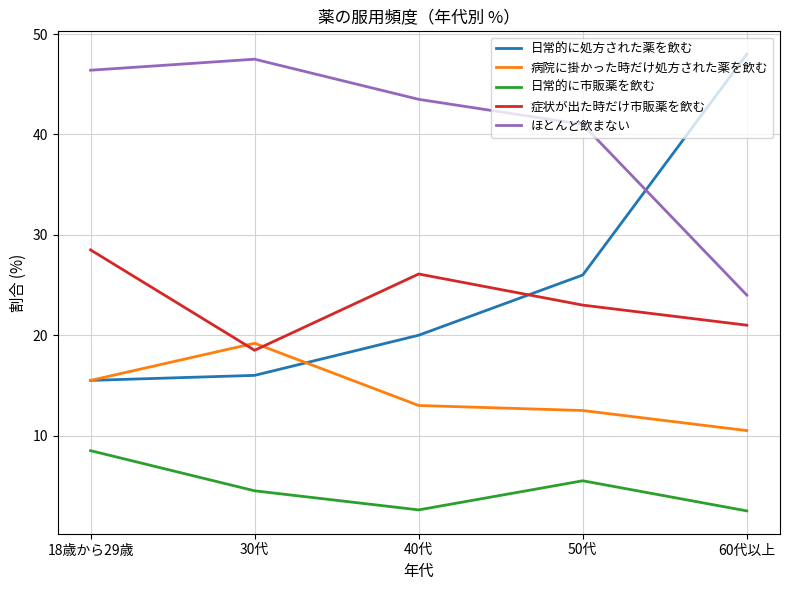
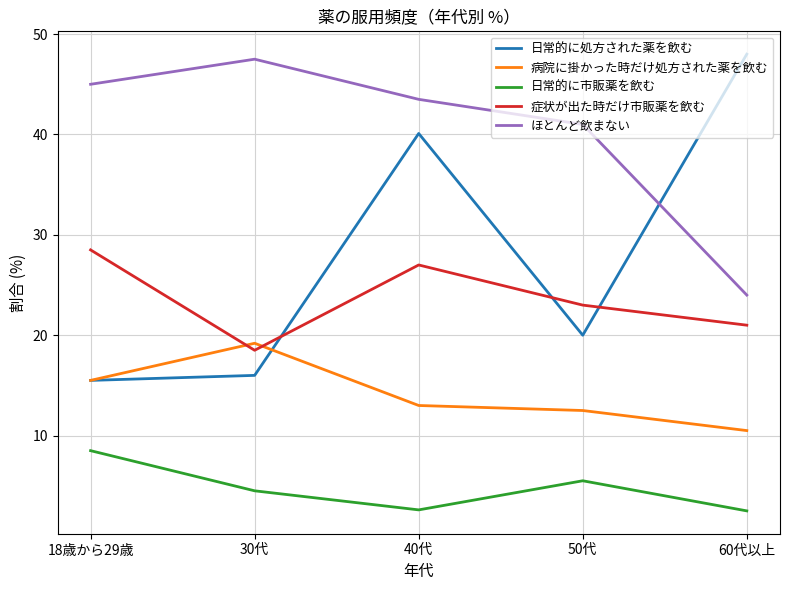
  {
    "日常的に処方された薬を飲む": {
      "30代": 16.0,
-     "40代": 20.0,
-     "50代": 26
+     "40代": 40.1,
+     "50代": 20
    },
    "病院に掛かった時だけ処方された薬を飲む": {
      "30代": 19.2,
      "40代": 13.0,
      "50代": 12.5,
      "60代以上": 10.5
    },
    "日常的に市販薬を飲む": {
      "18歳から29歳": 8.5,
      "30代": 4.5,
      "40代": 2.6,
      "50代": 5.5,
      "60代以上": 2.5
    },
    "症状が出た時だけ市販薬を飲む": {
      "18歳から29歳": 28.5,
      "30代": 18.5,
-     "40代": 26.1,
+     "40代": 27.0,
      "50代": 23.0,
      "60代以上": 21.0
    },
    "ほとんど飲まない": {
-     "18歳から29歳": 46.4,
+     "18歳から29歳": 45.0,
      "30代": 47.5,
      "40代": 43.5,
      "60代以上": 24.0
    }
  }
